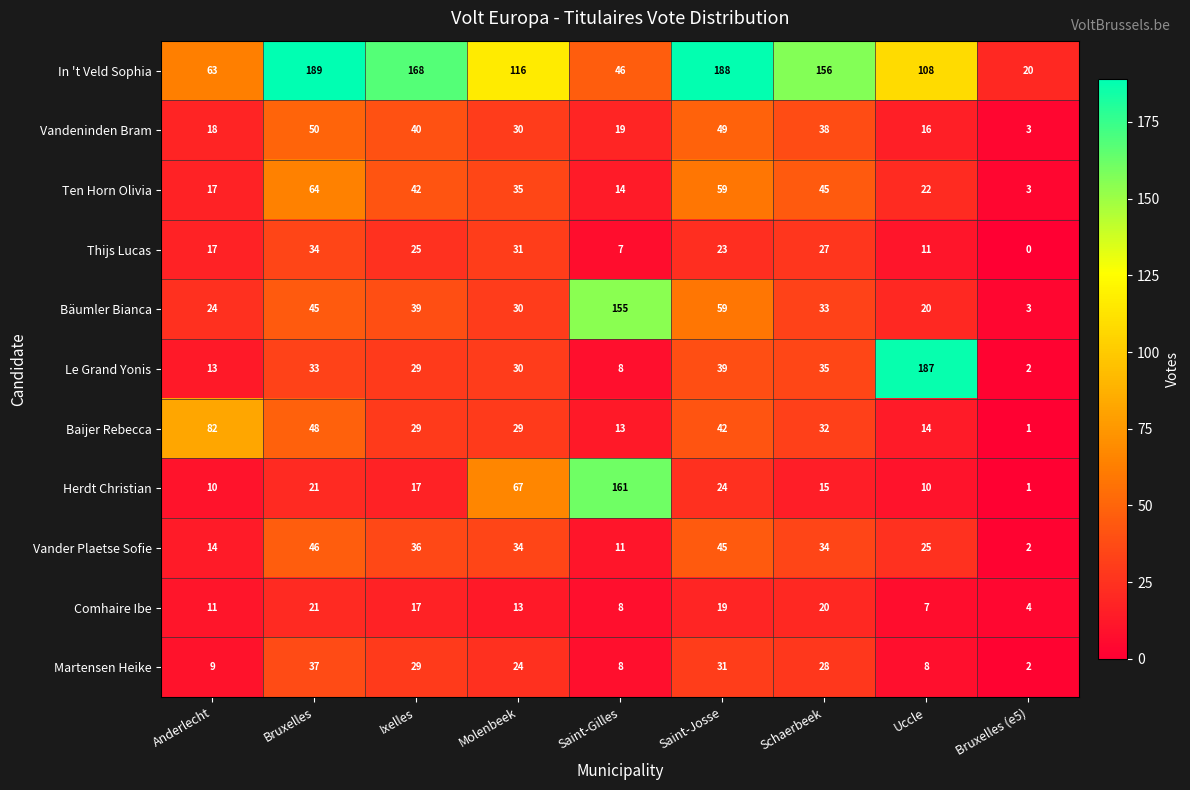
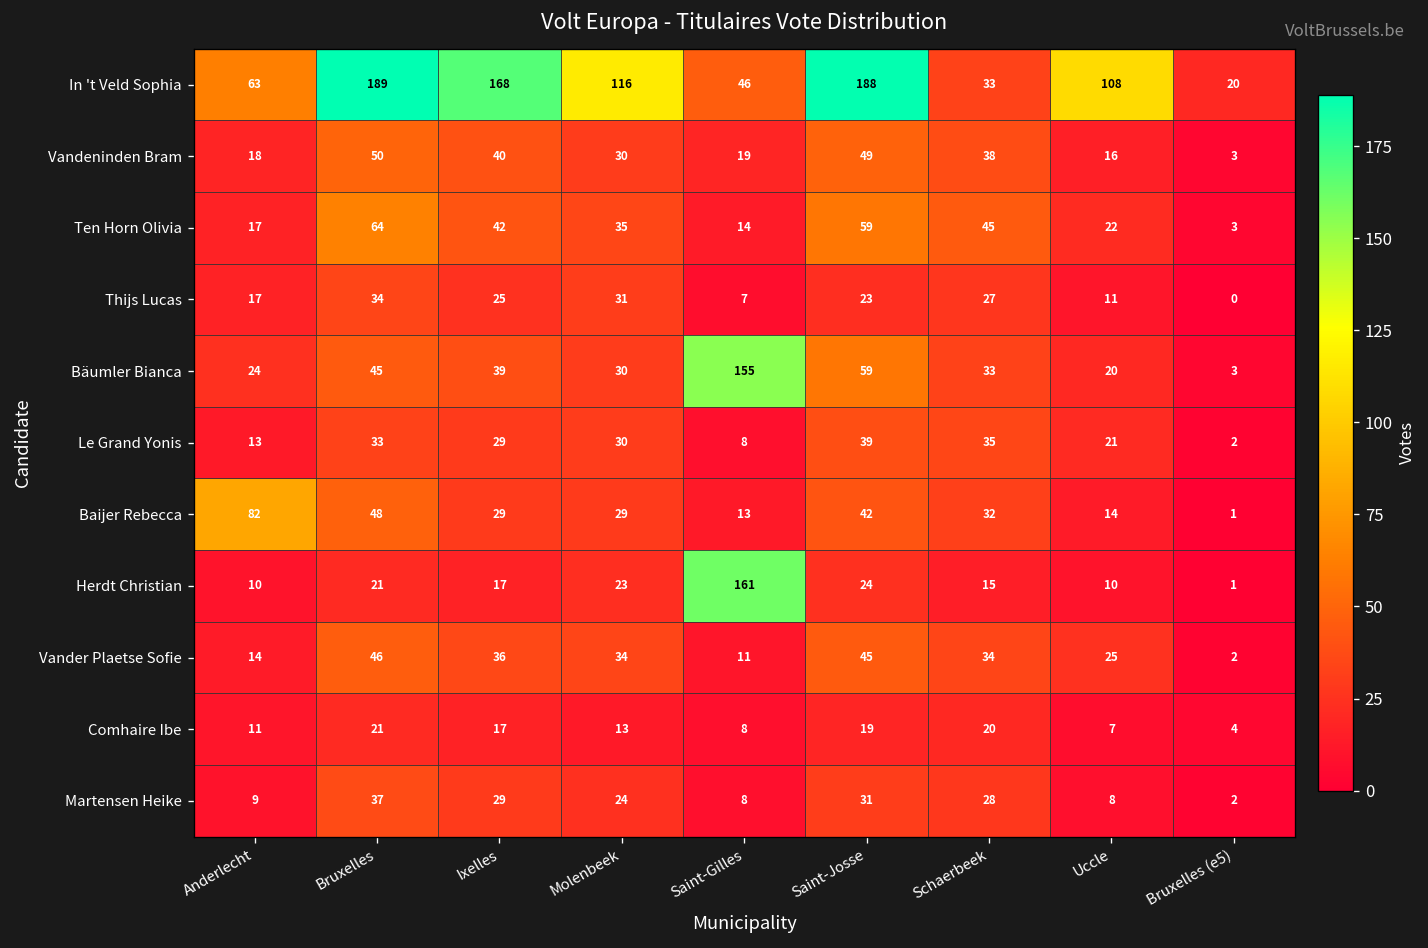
  {
    "In 't Veld Sophia": {
      "Anderlecht": 63,
      "Bruxelles": 189,
      "Ixelles": 168,
      "Molenbeek": 116,
      "Saint-Gilles": 46,
      "Saint-Josse": 188,
-     "Schaerbeek": 156,
+     "Schaerbeek": 33,
      "Uccle": 108,
      "Bruxelles (e5)": 20
    },
    "Vandeninden Bram": {
      "Anderlecht": 18,
      "Bruxelles": 50,
      "Ixelles": 40,
      "Molenbeek": 30,
      "Saint-Gilles": 19,
      "Saint-Josse": 49,
      "Schaerbeek": 38,
      "Uccle": 16,
      "Bruxelles (e5)": 3
    },
    "Ten Horn Olivia": {
      "Anderlecht": 17,
      "Bruxelles": 64,
      "Ixelles": 42,
      "Molenbeek": 35,
      "Saint-Gilles": 14,
      "Saint-Josse": 59,
      "Schaerbeek": 45,
      "Uccle": 22,
      "Bruxelles (e5)": 3
    },
    "Thijs Lucas": {
      "Anderlecht": 17,
      "Bruxelles": 34,
      "Ixelles": 25,
      "Molenbeek": 31,
      "Saint-Gilles": 7,
      "Saint-Josse": 23,
      "Schaerbeek": 27,
      "Uccle": 11,
      "Bruxelles (e5)": 0
    },
    "Bäumler Bianca": {
      "Anderlecht": 24,
      "Bruxelles": 45,
      "Ixelles": 39,
      "Molenbeek": 30,
      "Saint-Gilles": 155,
      "Saint-Josse": 59,
      "Schaerbeek": 33,
      "Uccle": 20,
      "Bruxelles (e5)": 3
    },
    "Le Grand Yonis": {
      "Anderlecht": 13,
      "Bruxelles": 33,
      "Ixelles": 29,
      "Molenbeek": 30,
      "Saint-Gilles": 8,
      "Saint-Josse": 39,
      "Schaerbeek": 35,
-     "Uccle": 187,
+     "Uccle": 21,
      "Bruxelles (e5)": 2
    },
    "Baijer Rebecca": {
      "Anderlecht": 82,
      "Bruxelles": 48,
      "Ixelles": 29,
      "Molenbeek": 29,
      "Saint-Gilles": 13,
      "Saint-Josse": 42,
      "Schaerbeek": 32,
      "Uccle": 14,
      "Bruxelles (e5)": 1
    },
    "Herdt Christian": {
      "Anderlecht": 10,
      "Bruxelles": 21,
      "Ixelles": 17,
-     "Molenbeek": 67,
+     "Molenbeek": 23,
      "Saint-Gilles": 161,
      "Saint-Josse": 24,
      "Schaerbeek": 15,
      "Uccle": 10,
      "Bruxelles (e5)": 1
    },
    "Vander Plaetse Sofie": {
      "Anderlecht": 14,
      "Bruxelles": 46,
      "Ixelles": 36,
      "Molenbeek": 34,
      "Saint-Gilles": 11,
      "Saint-Josse": 45,
      "Schaerbeek": 34,
      "Uccle": 25,
      "Bruxelles (e5)": 2
    },
    "Comhaire Ibe": {
      "Anderlecht": 11,
      "Bruxelles": 21,
      "Ixelles": 17,
      "Molenbeek": 13,
      "Saint-Gilles": 8,
      "Saint-Josse": 19,
      "Schaerbeek": 20,
      "Uccle": 7,
      "Bruxelles (e5)": 4
    },
    "Martensen Heike": {
      "Anderlecht": 9,
      "Bruxelles": 37,
      "Ixelles": 29,
      "Molenbeek": 24,
      "Saint-Gilles": 8,
      "Saint-Josse": 31,
      "Schaerbeek": 28,
      "Uccle": 8,
      "Bruxelles (e5)": 2
    }
  }
